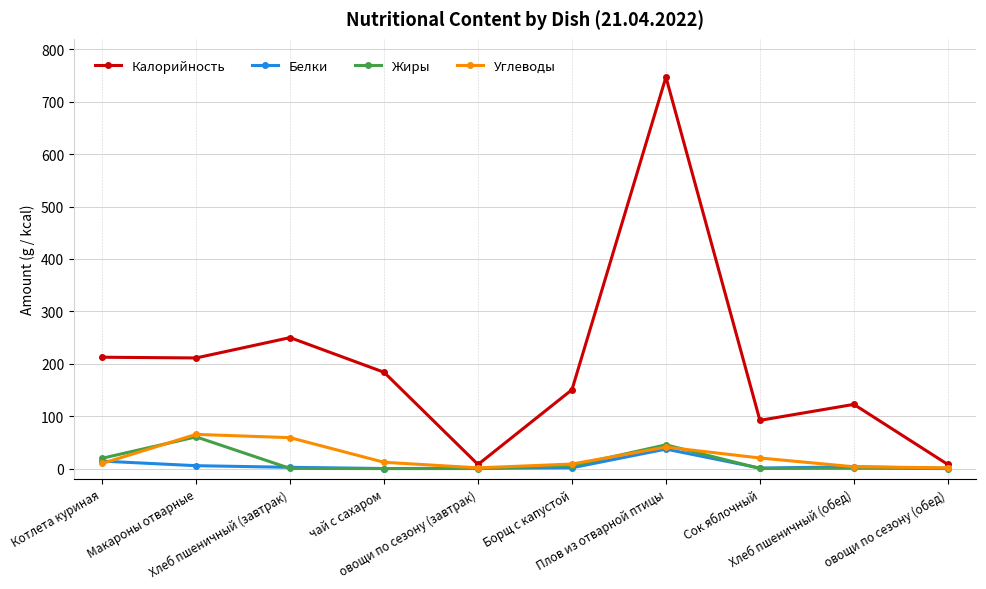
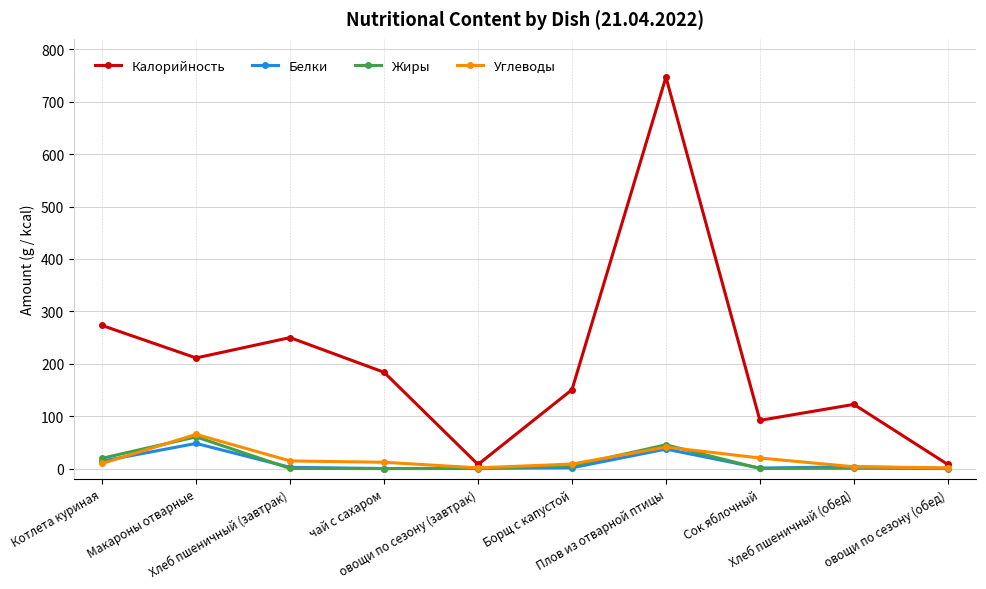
  {
    "Калорийность": {
-     "Котлета куриная": 210,
+     "Котлета куриная": 270,
      "Макароны отварные": 210,
      "Хлеб пшеничный (завтрак)": 250,
      "чай с сахаром": 180,
      "овощи по сезону (завтрак)": 10,
      "Борщ с капустой": 150,
      "Плов из отварной птицы": 750,
      "Сок яблочный": 90,
      "Хлеб пшеничный (обед)": 120,
      "овощи по сезону (обед)": 10
    },
    "Белки": {
-     "Макароны отварные": 10
+     "Макароны отварные": 50
    },
    "Жиры": {
      "Котлета куриная": 20
    },
    "Углеводы": {
-     "Хлеб пшеничный (завтрак)": 60,
+     "Хлеб пшеничный (завтрак)": 10,
      "чай с сахаром": 10,
      "Сок яблочный": 20
    }
  }
